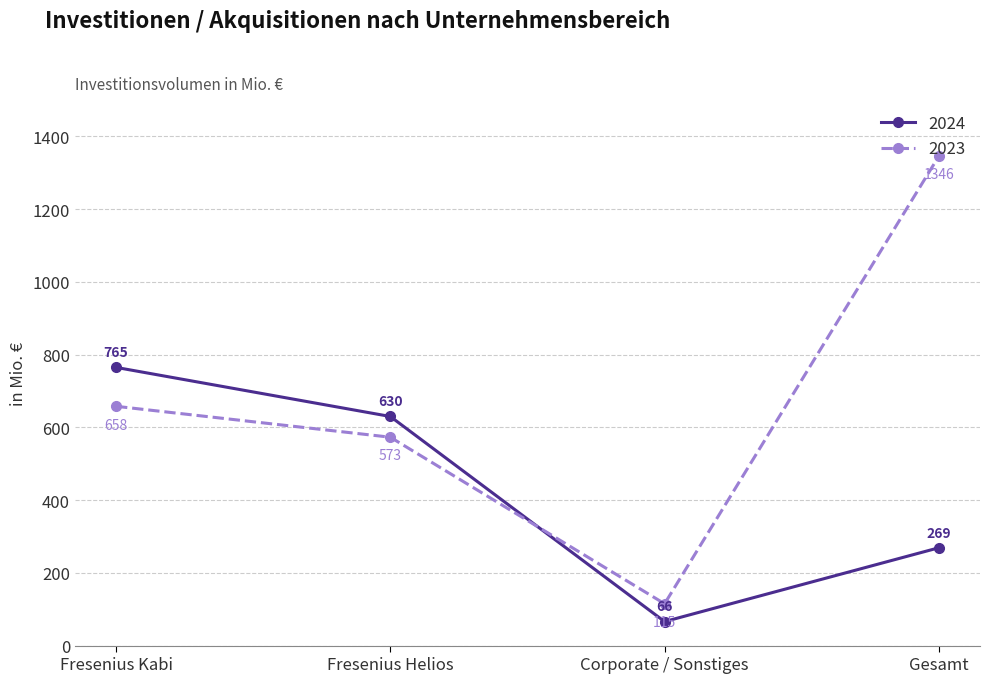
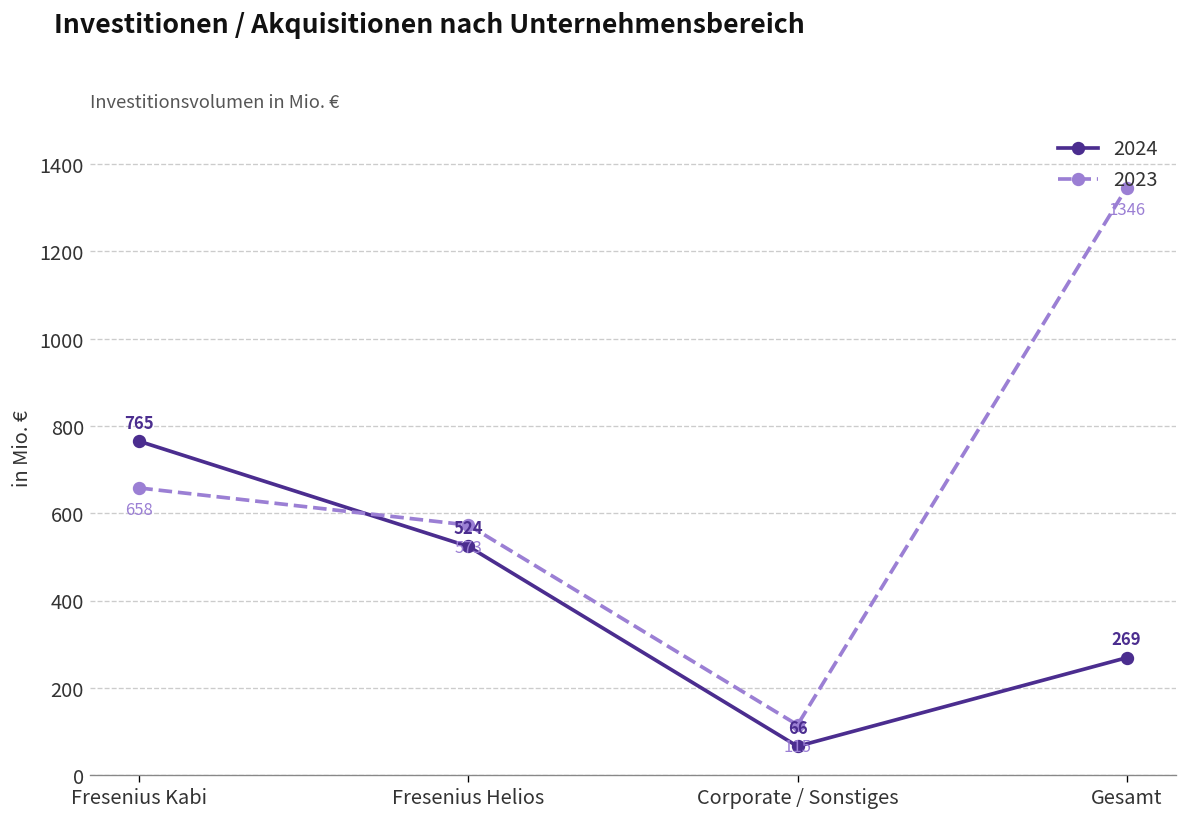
  {
    "2024": {
      "Fresenius Kabi": 765,
-     "Fresenius Helios": 630,
+     "Fresenius Helios": 524,
      "Gesamt": 269
    },
    "2023": {
      "Fresenius Kabi": 658,
      "Gesamt": 1346
    }
  }
